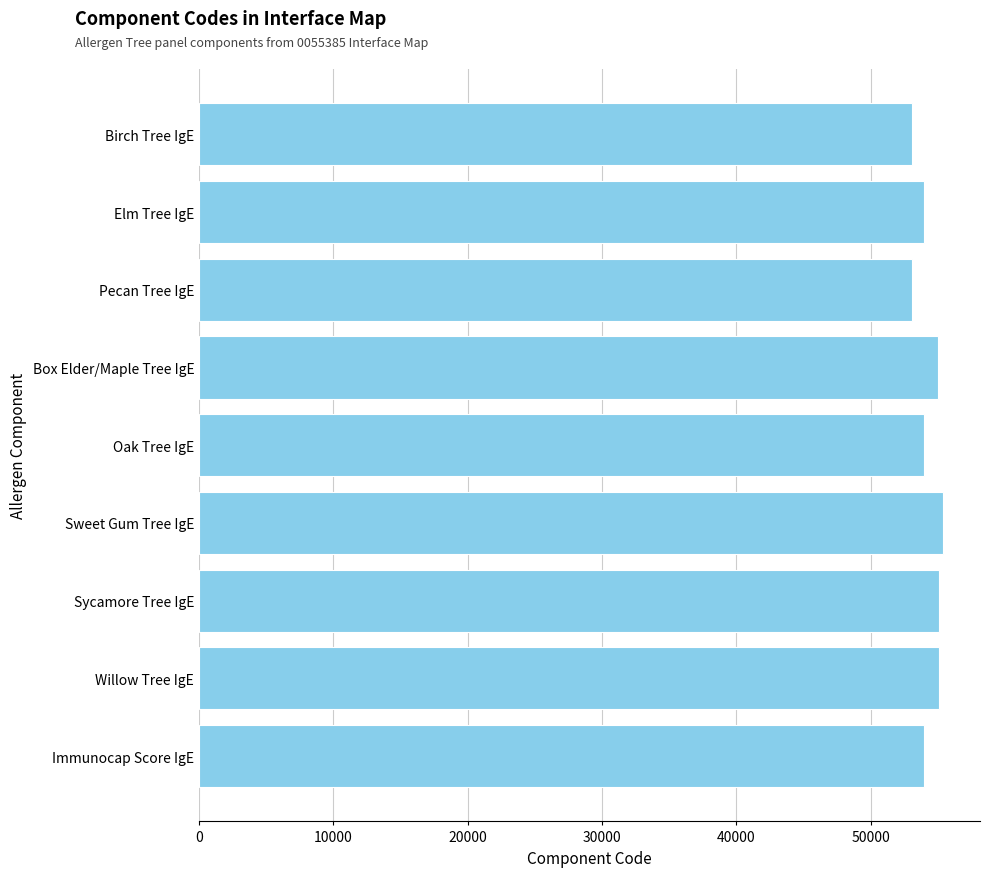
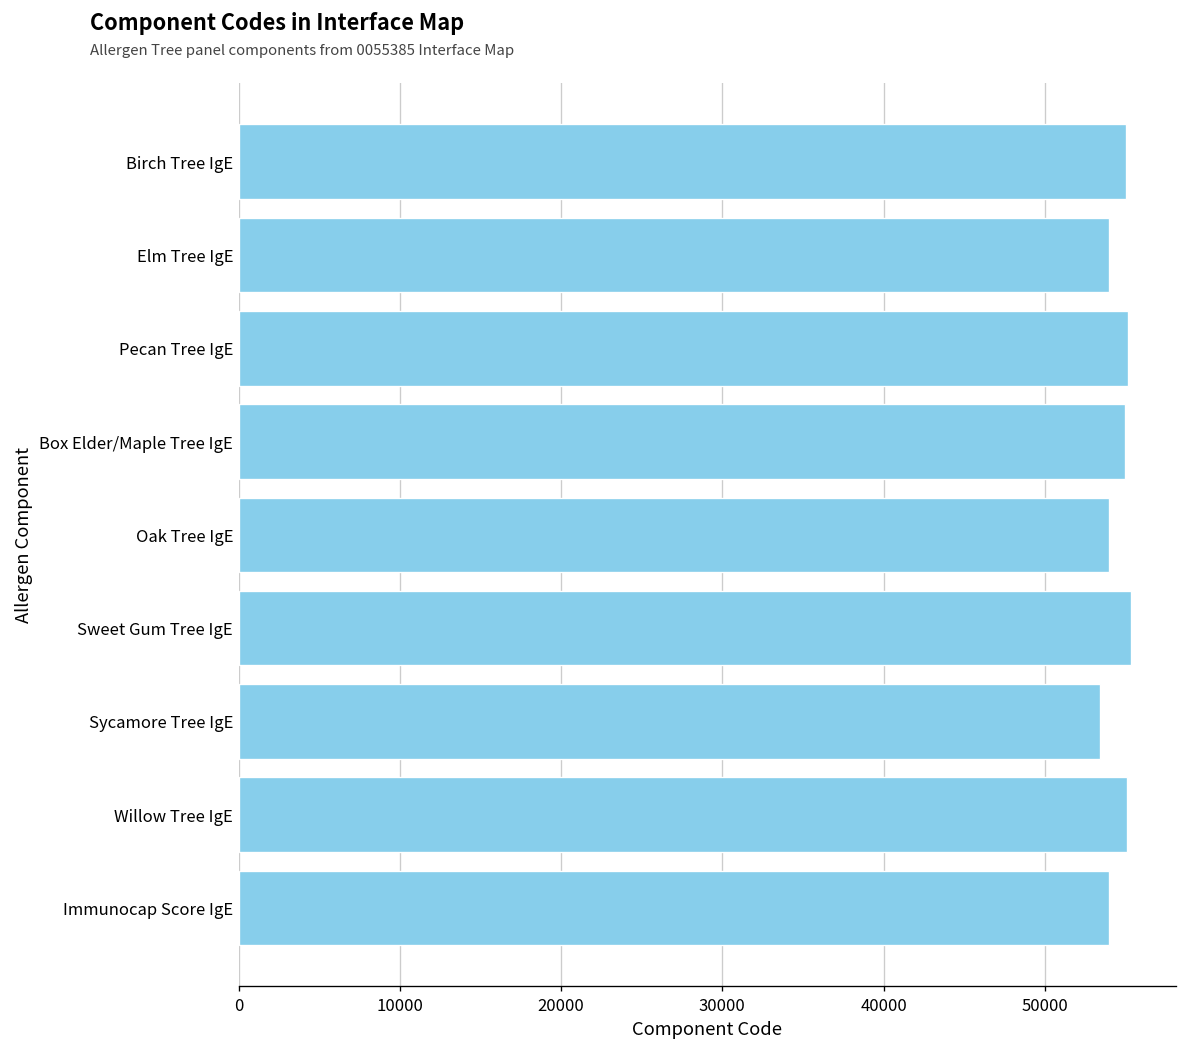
  {
-   "Birch Tree IgE": 53100,
+   "Birch Tree IgE": 55100,
    "Elm Tree IgE": 54000,
-   "Pecan Tree IgE": 53100,
+   "Pecan Tree IgE": 55100,
    "Box Elder/Maple Tree IgE": 55000,
    "Oak Tree IgE": 54000,
    "Sweet Gum Tree IgE": 55400,
-   "Sycamore Tree IgE": 55100,
+   "Sycamore Tree IgE": 53500,
    "Willow Tree IgE": 55100,
    "Immunocap Score IgE": 54000
  }
